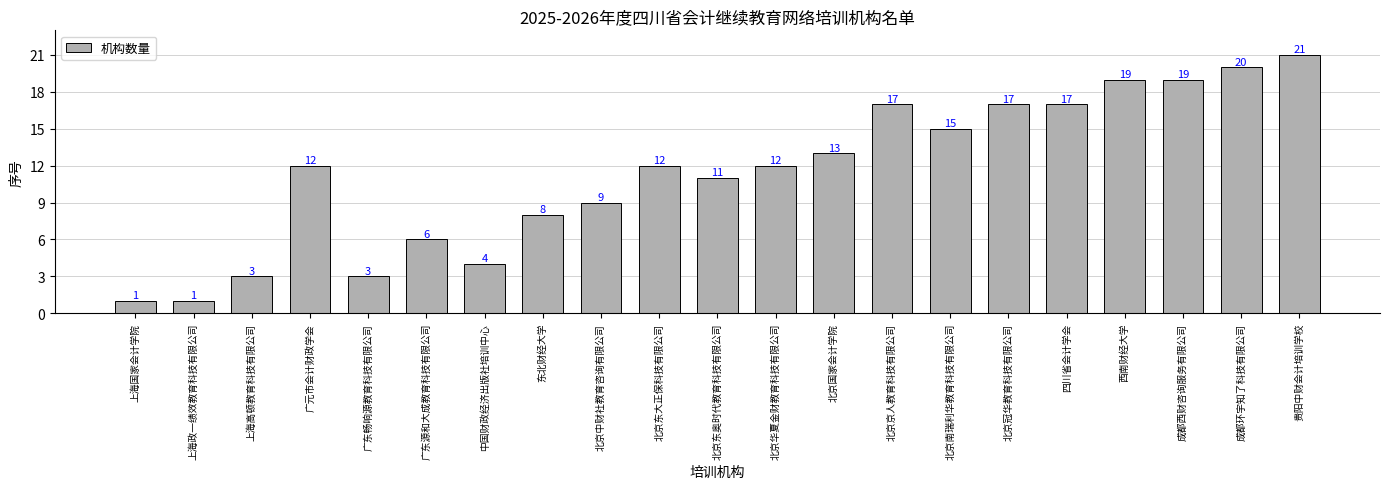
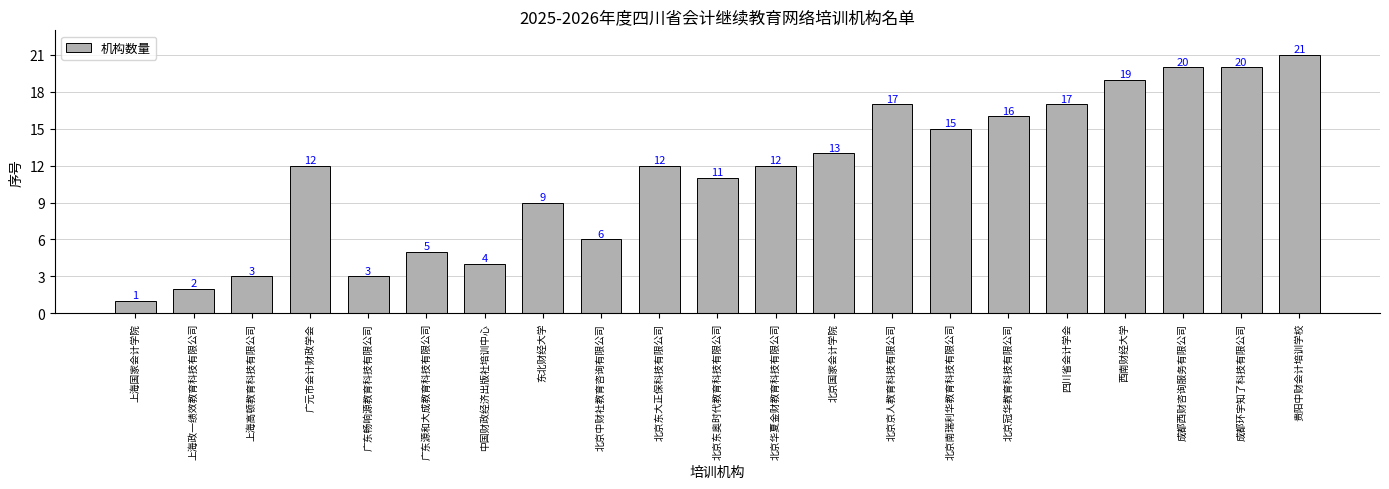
  {
    "上海国家会计学院": 1,
-   "上海政一绩效教育科技有限公司": 1,
+   "上海政一绩效教育科技有限公司": 2,
    "上海高顿教育科技有限公司": 3,
    "广元市会计财政学会": 12,
    "广东畅响源教育科技有限公司": 3,
-   "广东源和大成教育科技有限公司": 6,
+   "广东源和大成教育科技有限公司": 5,
    "中国财政经济出版社培训中心": 4,
-   "东北财经大学": 8,
-   "北京中财社教育咨询有限公司": 9,
+   "东北财经大学": 9,
+   "北京中财社教育咨询有限公司": 6,
    "北京东大正保科技有限公司": 12,
    "北京东奥时代教育科技有限公司": 11,
    "北京华夏金财教育科技有限公司": 12,
    "北京国家会计学院": 13,
    "北京京人教育科技有限公司": 17,
    "北京南瑞利华教育科技有限公司": 15,
-   "北京冠华教育科技有限公司": 17,
+   "北京冠华教育科技有限公司": 16,
    "四川省会计学会": 17,
    "西南财经大学": 19,
-   "成都西财咨询服务有限公司": 19,
+   "成都西财咨询服务有限公司": 20,
    "成都环宇知了科技有限公司": 20,
    "贵阳中财会计培训学校": 21
  }
